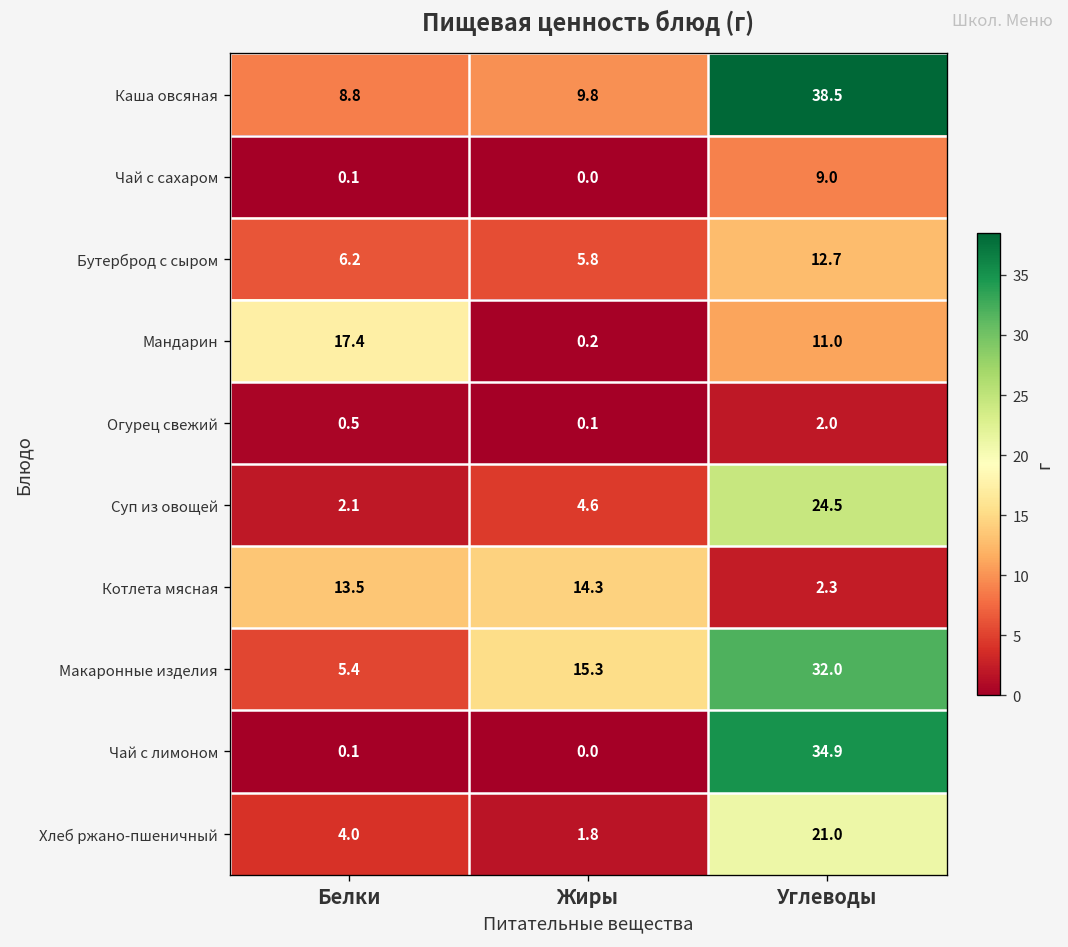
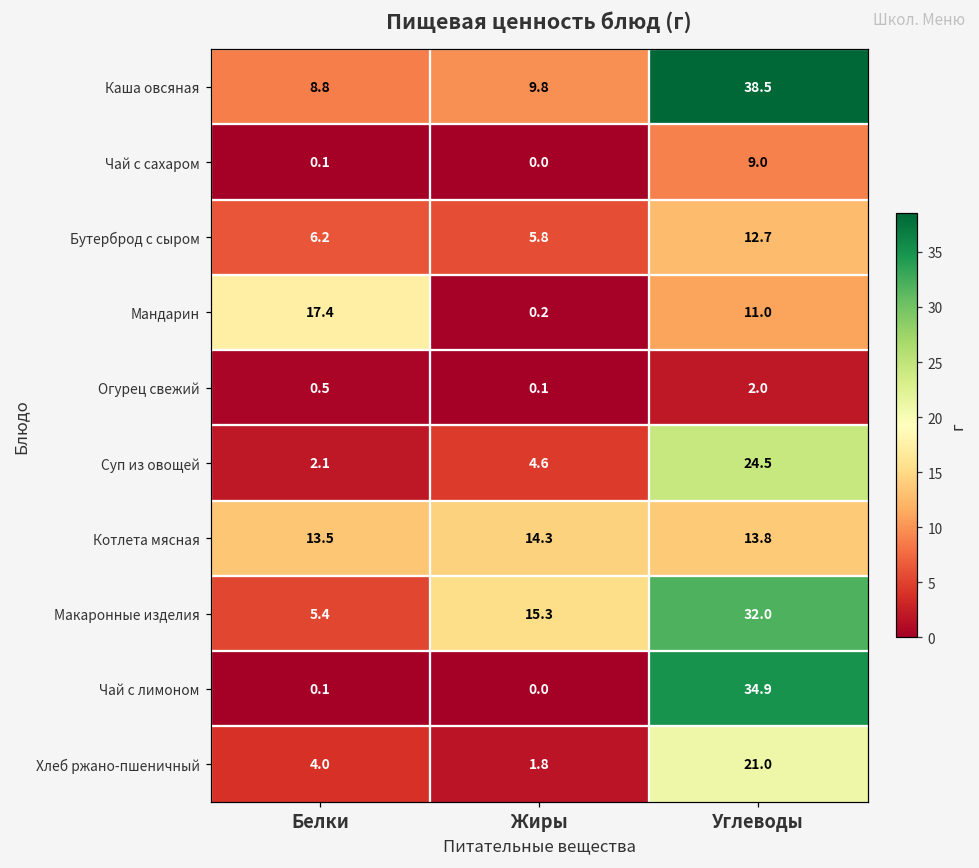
  {
    "Каша овсяная": {
      "Белки": 8.8,
      "Жиры": 9.8,
      "Углеводы": 38.5
    },
    "Чай с сахаром": {
      "Белки": 0.1,
      "Жиры": 0.0,
      "Углеводы": 9.0
    },
    "Бутерброд с сыром": {
      "Белки": 6.2,
      "Жиры": 5.8,
      "Углеводы": 12.7
    },
    "Мандарин": {
      "Белки": 17.4,
      "Жиры": 0.2,
      "Углеводы": 11.0
    },
    "Огурец свежий": {
      "Белки": 0.5,
      "Жиры": 0.1,
      "Углеводы": 2.0
    },
    "Суп из овощей": {
      "Белки": 2.1,
      "Жиры": 4.6,
      "Углеводы": 24.5
    },
    "Котлета мясная": {
      "Белки": 13.5,
      "Жиры": 14.3,
-     "Углеводы": 2.3
+     "Углеводы": 13.8
    },
    "Макаронные изделия": {
      "Белки": 5.4,
      "Жиры": 15.3,
      "Углеводы": 32.0
    },
    "Чай с лимоном": {
      "Белки": 0.1,
      "Жиры": 0.0,
      "Углеводы": 34.9
    },
    "Хлеб ржано-пшеничный": {
      "Белки": 4.0,
      "Жиры": 1.8,
      "Углеводы": 21.0
    }
  }
